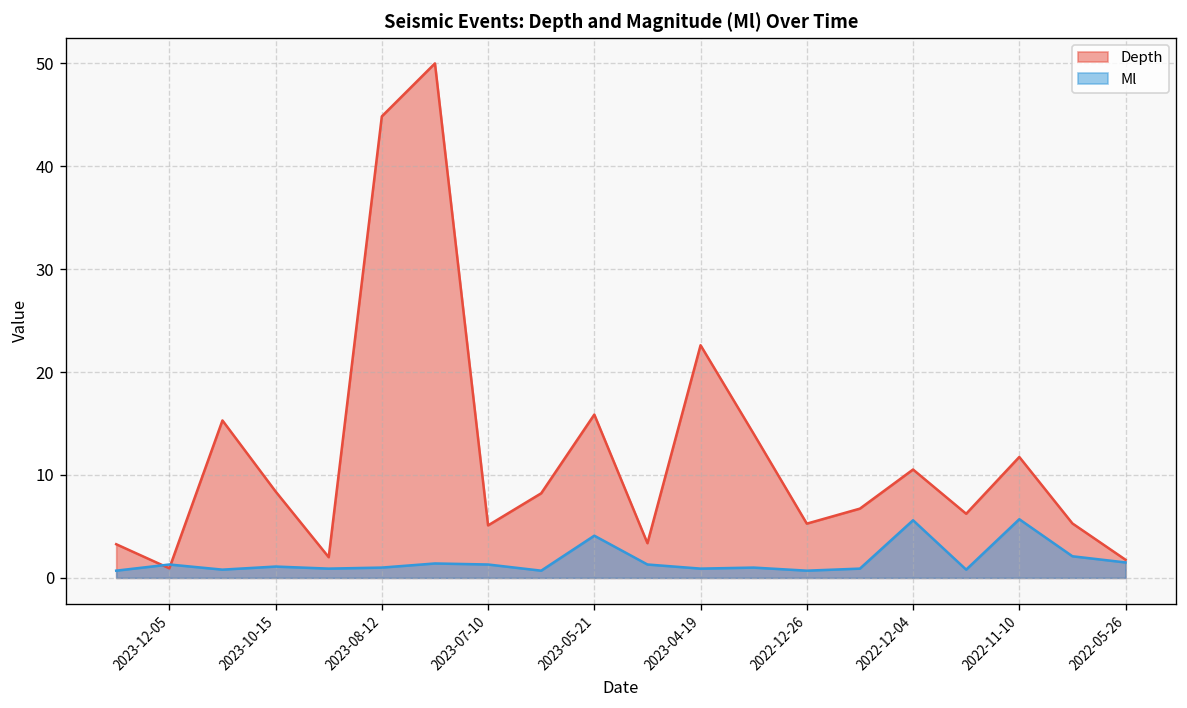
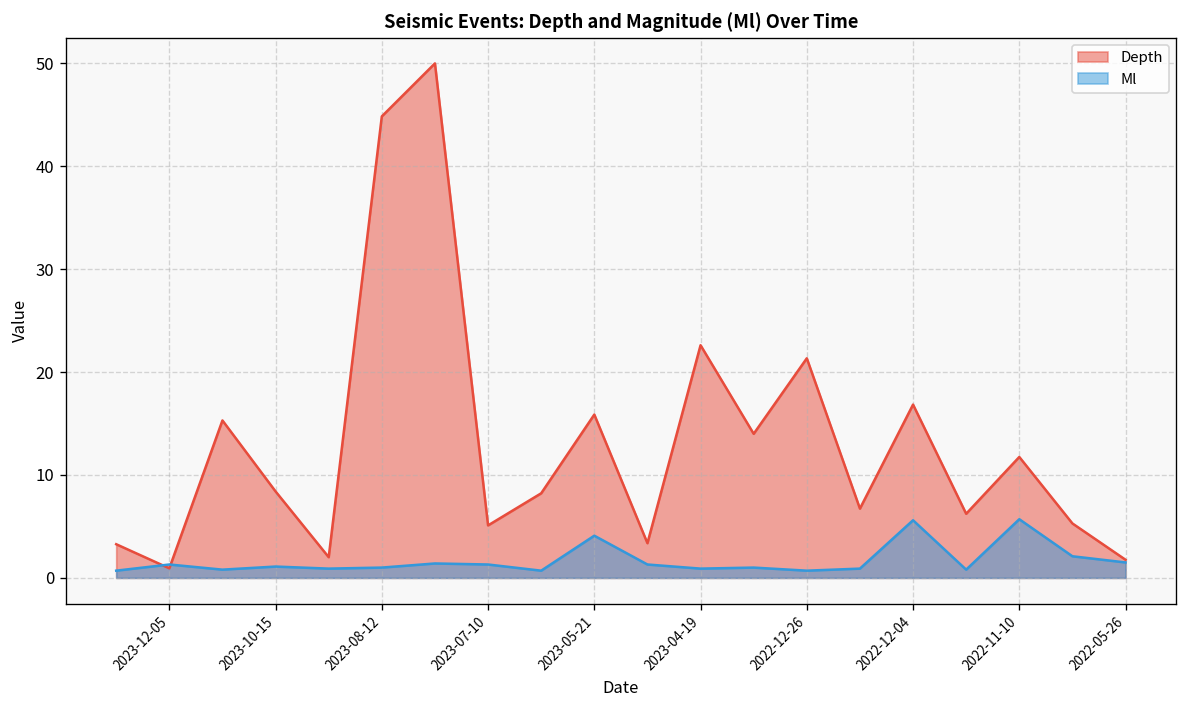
  {
    "Depth": {
      "2023-12-05": 1,
      "2023-10-15": 8,
      "2023-08-12": 45,
      "2023-07-10": 5,
      "2023-05-21": 16,
      "2023-04-19": 23,
-     "2022-12-26": 5,
-     "2022-12-04": 11,
+     "2022-12-26": 21,
+     "2022-12-04": 17,
      "2022-11-10": 12
    },
    "Ml": {
      "2023-12-05": 1,
      "2023-10-15": 1,
      "2023-08-12": 1,
      "2023-07-10": 1,
      "2023-05-21": 4,
      "2023-04-19": 1,
      "2022-12-26": 1,
      "2022-12-04": 6,
      "2022-11-10": 6
    }
  }
